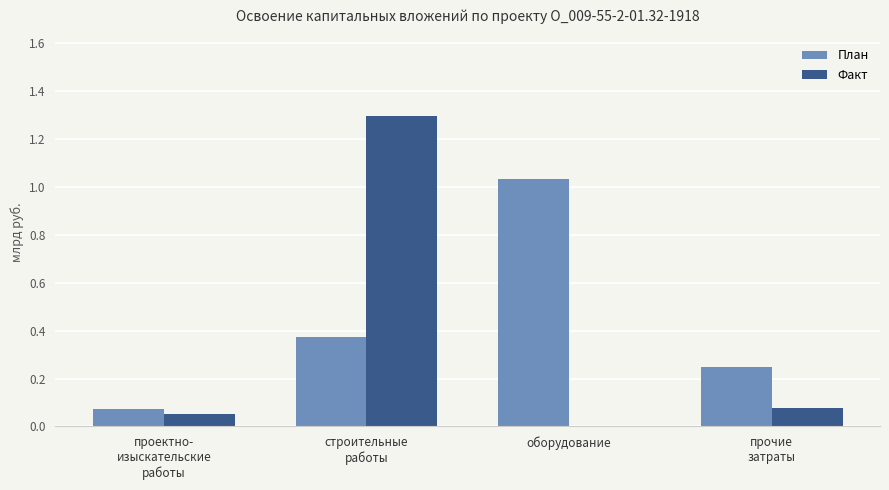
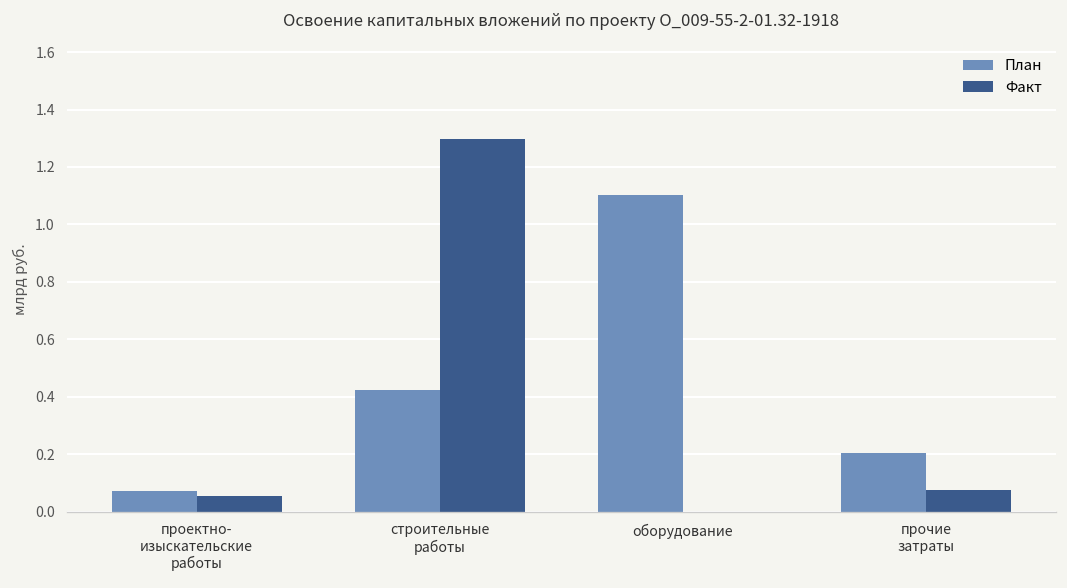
  {
    "План": {
      "проектно- изыскательские работы": 0.07,
-     "строительные работы": 0.37,
-     "оборудование": 1.03,
-     "прочие затраты": 0.25
+     "строительные работы": 0.42,
+     "оборудование": 1.10,
+     "прочие затраты": 0.21
    },
    "Факт": {
      "проектно- изыскательские работы": 0.05,
      "строительные работы": 1.30,
      "оборудование": 0.00,
      "прочие затраты": 0.08
    }
  }
